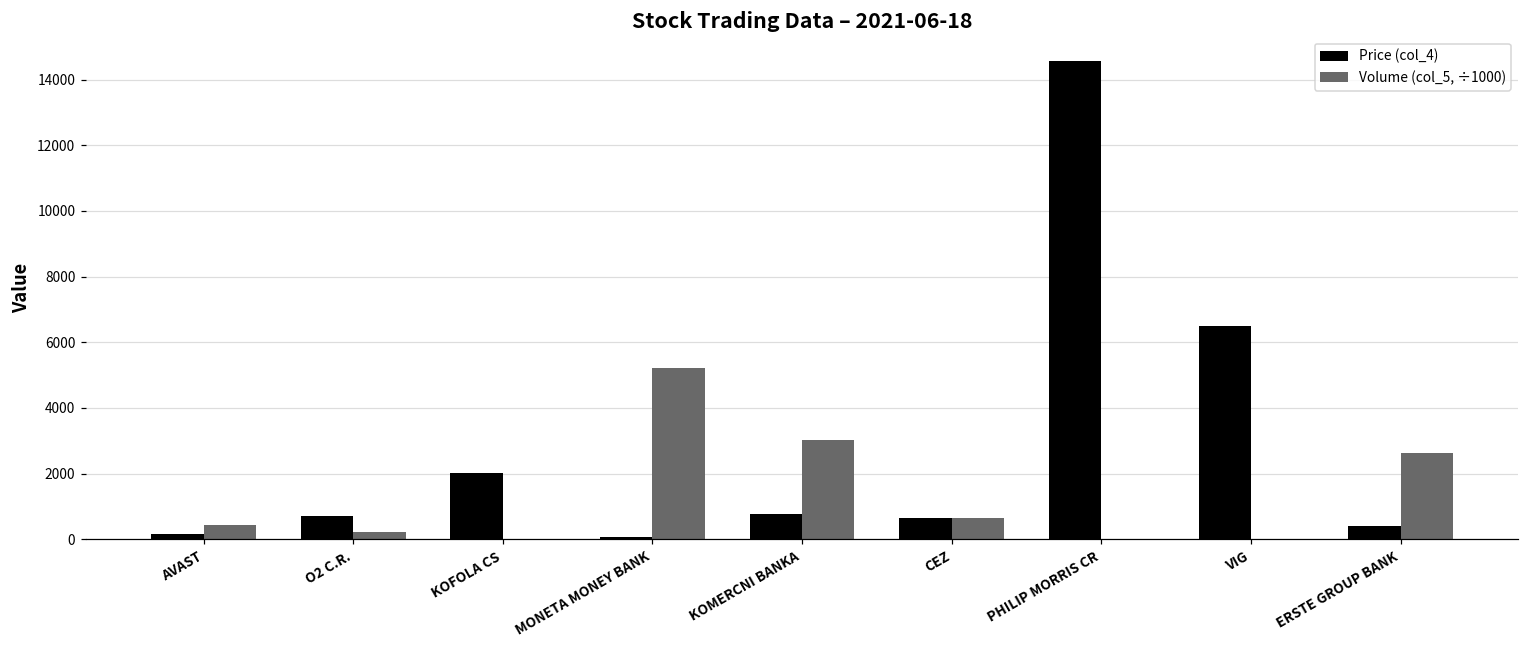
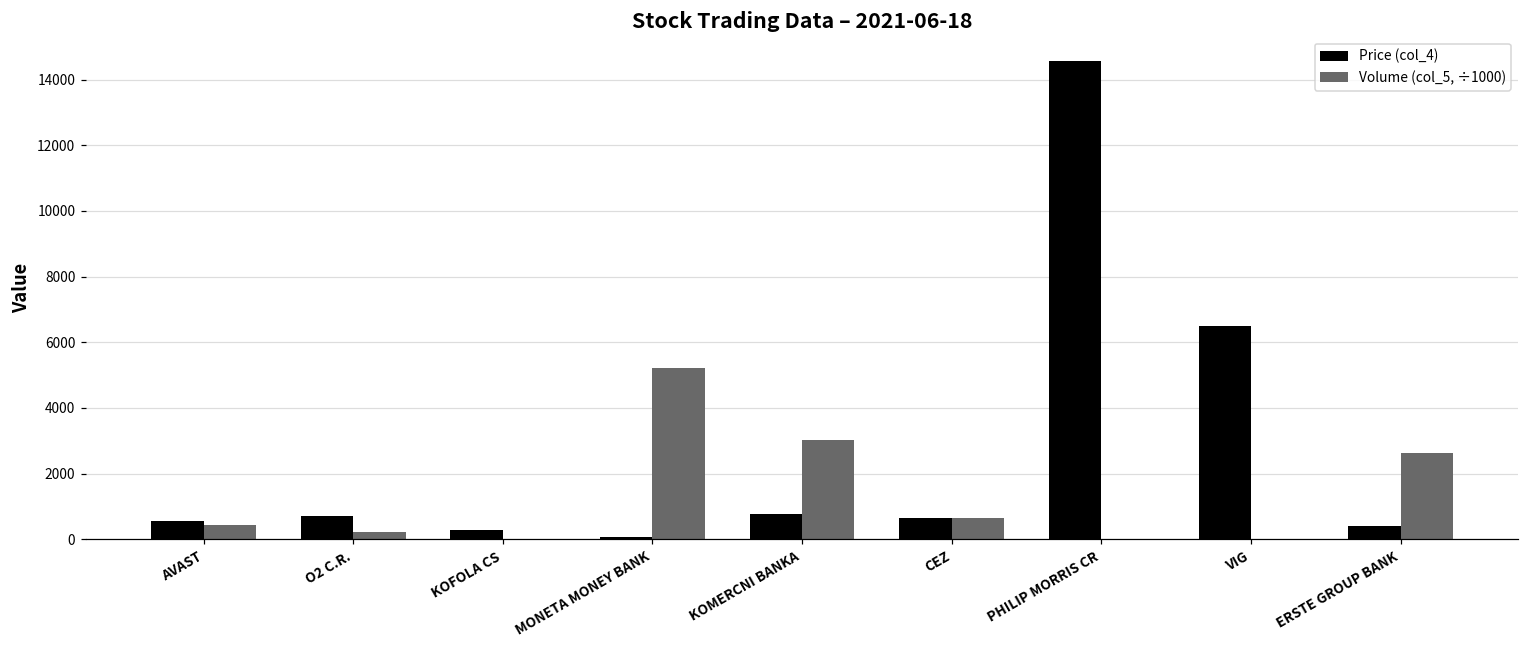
  {
    "Price (col_4)": {
-     "AVAST": 100,
+     "AVAST": 600,
      "O2 C.R.": 700,
-     "KOFOLA CS": 2000,
+     "KOFOLA CS": 300,
      "KOMERCNI BANKA": 800,
      "CEZ": 600,
      "PHILIP MORRIS CR": 14600,
      "VIG": 6500,
      "ERSTE GROUP BANK": 400
    },
    "Volume (col_5, ÷1000)": {
      "AVAST": 400,
      "O2 C.R.": 200,
      "MONETA MONEY BANK": 5200,
      "KOMERCNI BANKA": 3000,
      "CEZ": 700,
      "ERSTE GROUP BANK": 2600
    }
  }
